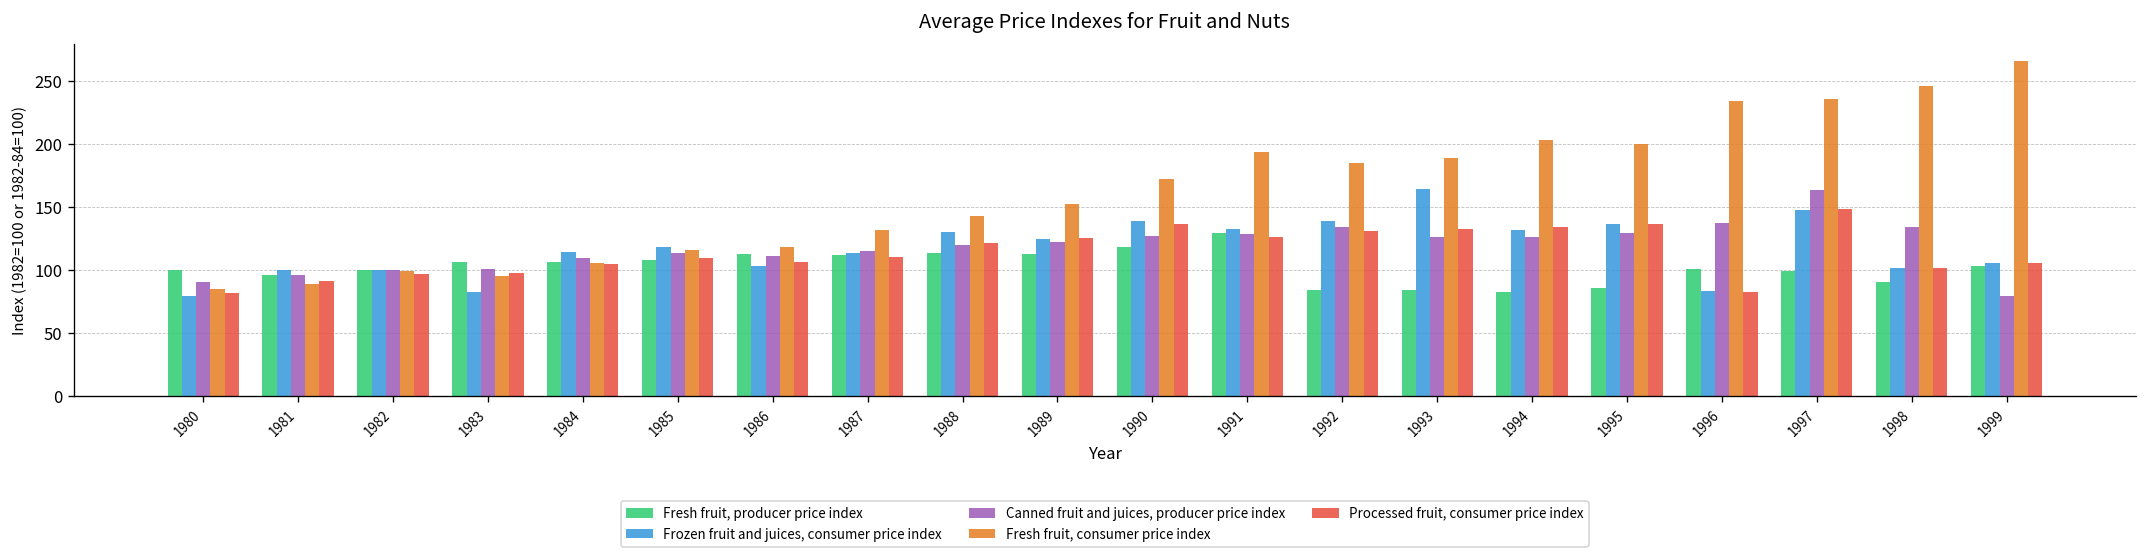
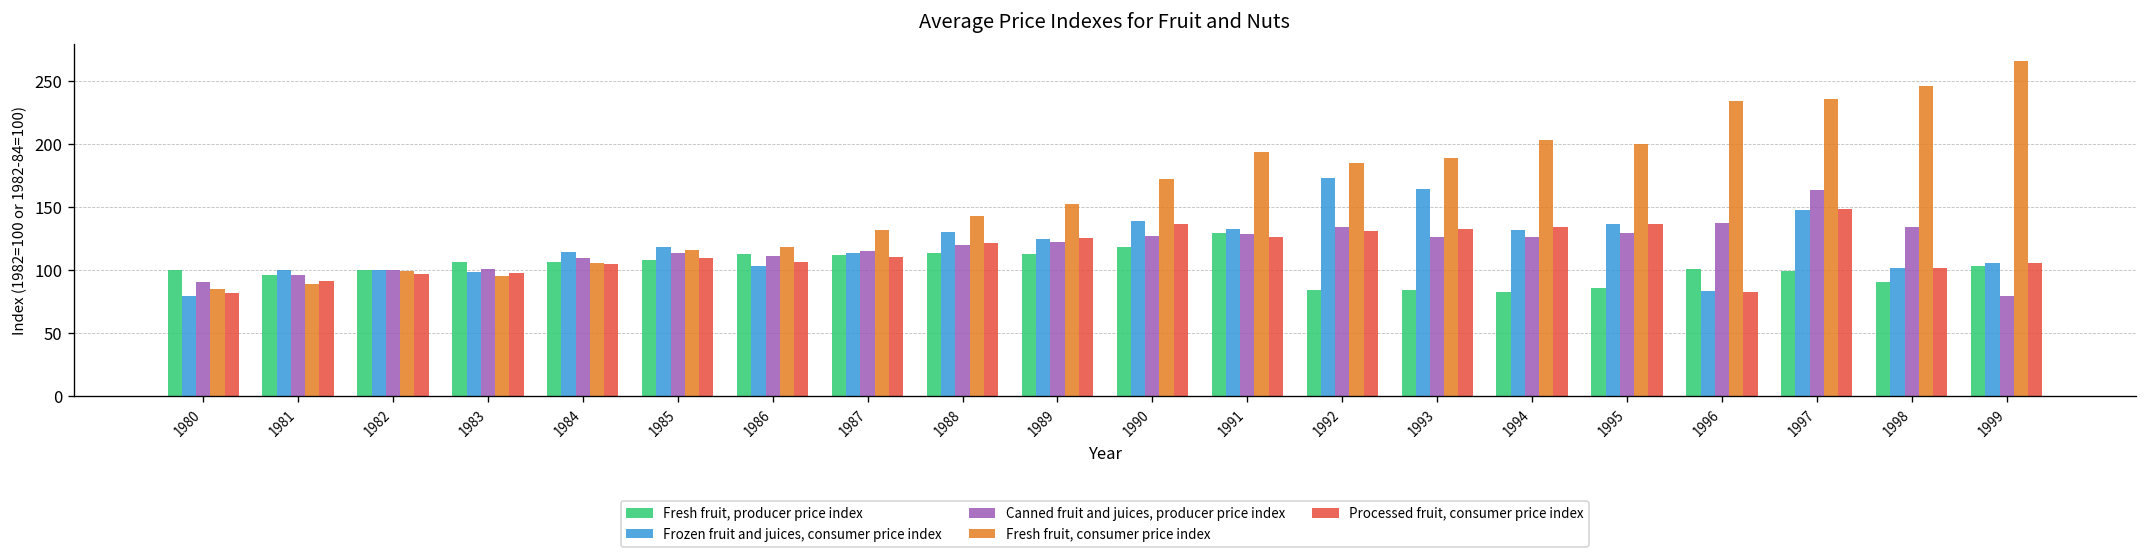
  {
    "Fresh fruit, producer price index": {
      "1980": 100,
      "1981": 97,
      "1982": 100,
      "1983": 106,
      "1984": 107,
      "1985": 108,
      "1986": 113,
      "1987": 112,
      "1988": 114,
      "1989": 113,
      "1990": 118,
      "1991": 130,
      "1992": 84,
      "1993": 85,
      "1994": 83,
      "1995": 86,
      "1996": 101,
      "1997": 99,
      "1998": 91,
      "1999": 104
    },
    "Frozen fruit and juices, consumer price index": {
      "1980": 80,
      "1981": 100,
      "1982": 100,
-     "1983": 83,
+     "1983": 99,
      "1984": 115,
      "1985": 119,
      "1986": 103,
      "1987": 113,
      "1988": 130,
      "1989": 125,
      "1990": 139,
      "1991": 133,
-     "1992": 139,
+     "1992": 173,
      "1993": 164,
      "1994": 132,
      "1995": 137,
      "1996": 84,
      "1997": 148,
      "1998": 102,
      "1999": 106
    },
    "Canned fruit and juices, producer price index": {
      "1980": 90,
      "1981": 97,
      "1982": 100,
      "1983": 101,
      "1984": 110,
      "1985": 114,
      "1986": 111,
      "1987": 115,
      "1988": 120,
      "1989": 123,
      "1990": 127,
      "1991": 129,
      "1992": 135,
      "1993": 126,
      "1994": 126,
      "1995": 129,
      "1996": 138,
      "1997": 164,
      "1998": 134,
      "1999": 79
    }
  }
